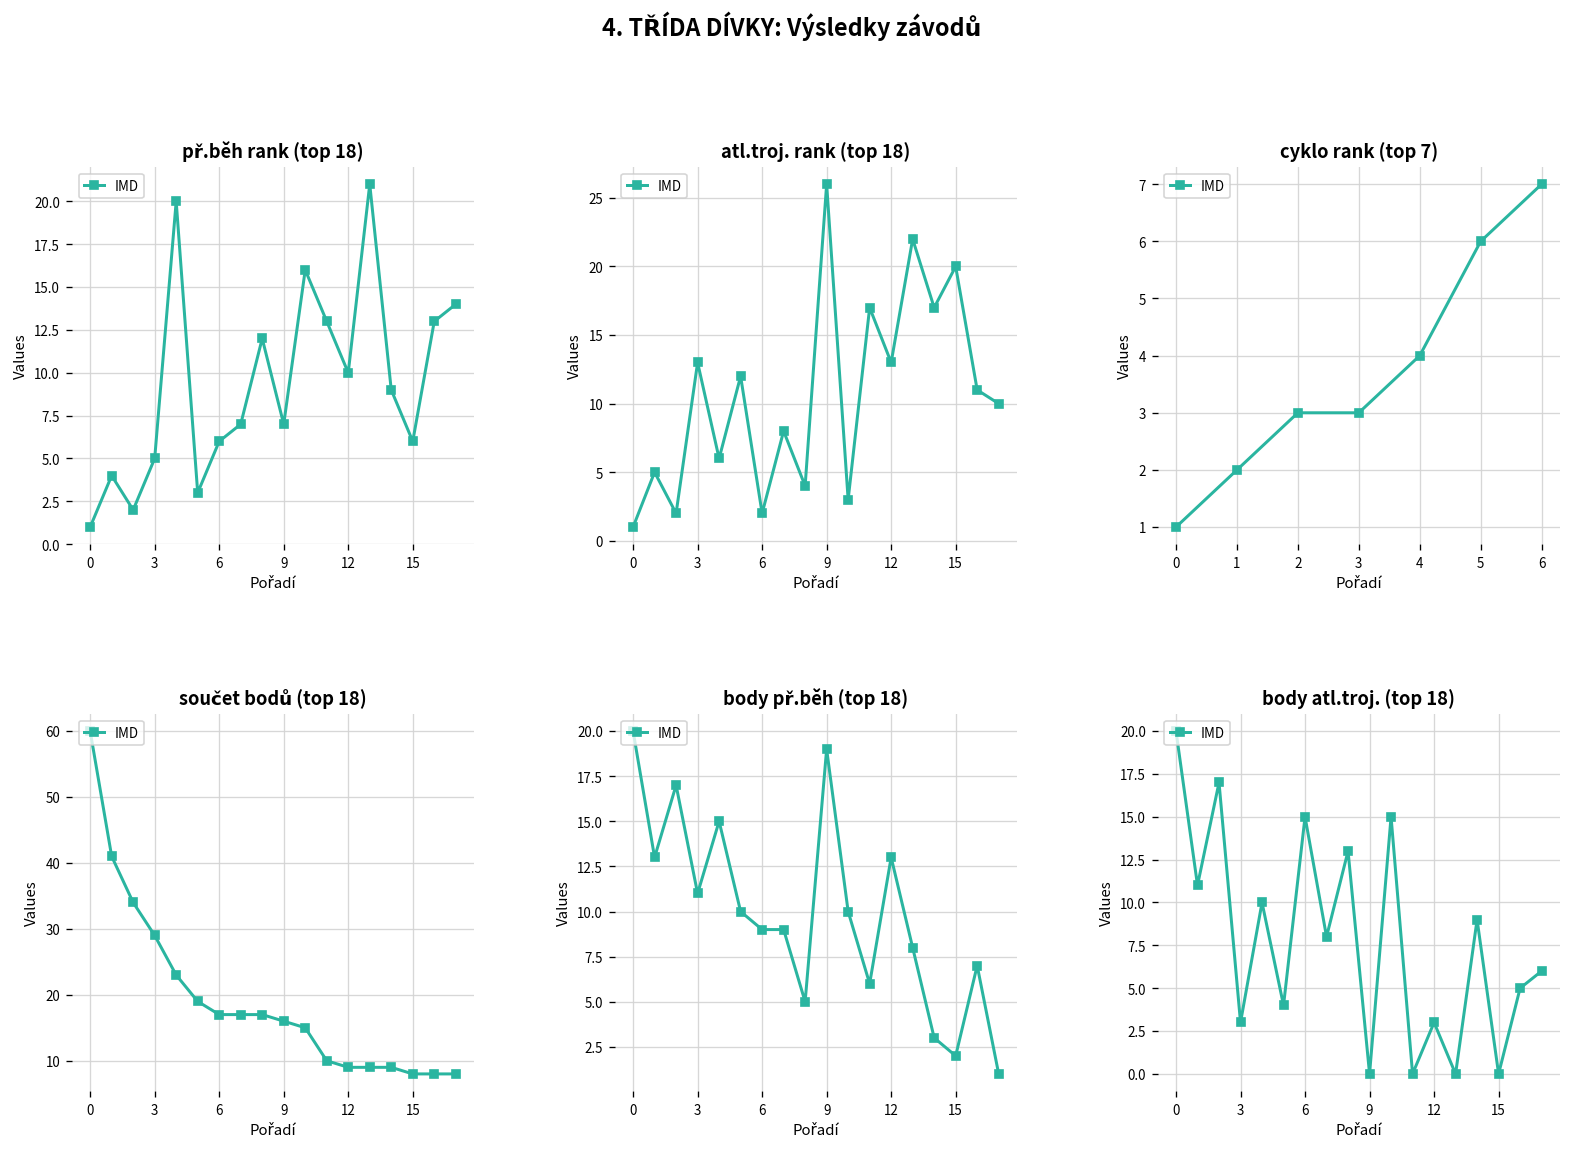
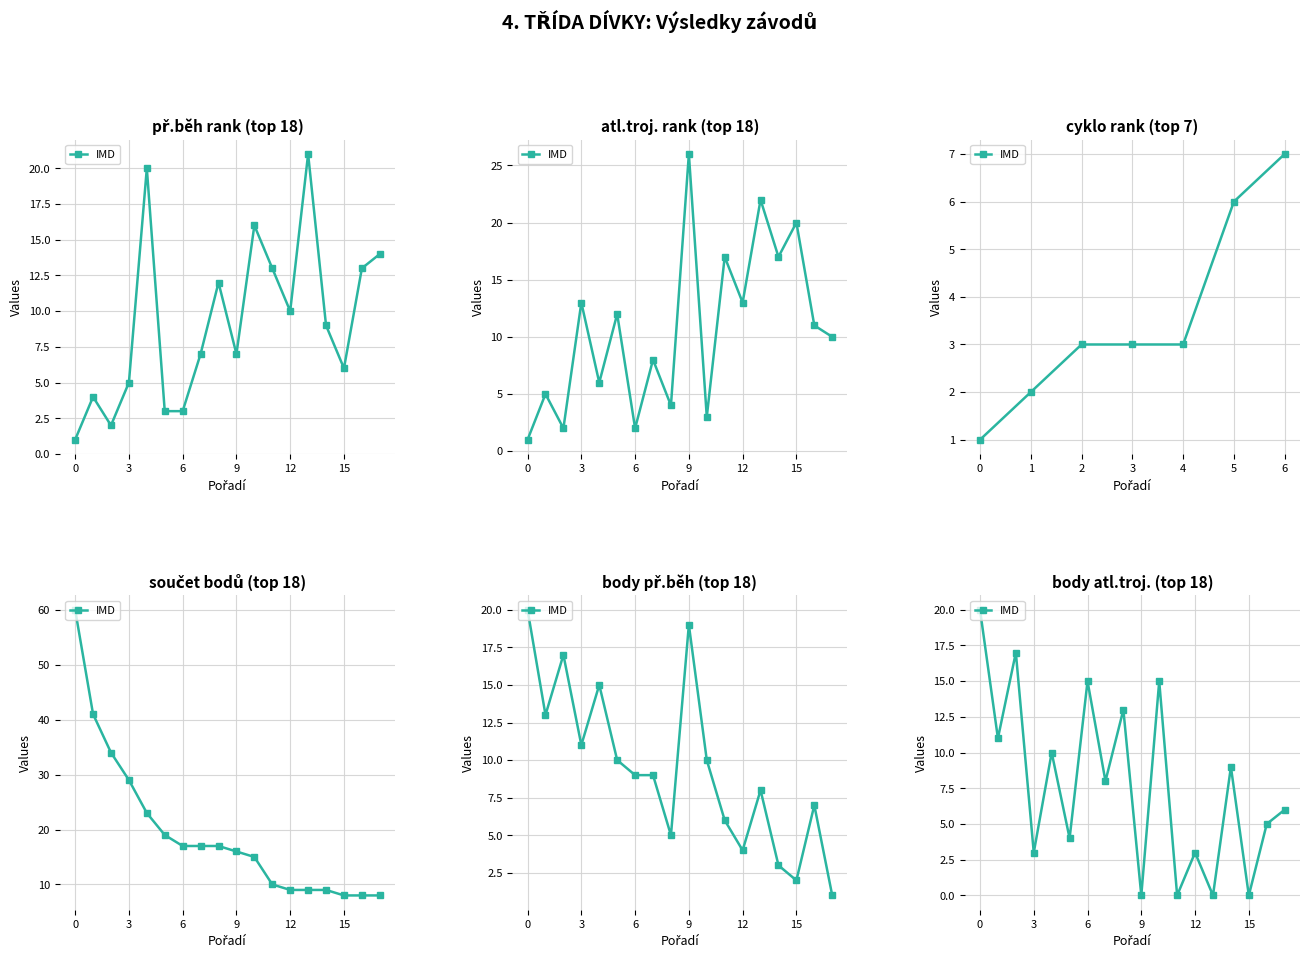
  {
    "př.běh rank (top 18)": {
      "0": 1,
      "3": 5,
-     "6": 6,
+     "6": 3,
      "9": 7,
      "12": 10,
      "15": 6
    },
    "atl.troj. rank (top 18)": {
      "0": 1.0,
      "3": 13.0,
      "6": 2.0,
      "9": 26.0,
      "12": 13.0,
      "15": 20.0
    },
    "cyklo rank (top 7)": {
      "0": 1,
      "1": 2,
      "2": 3,
      "3": 3,
-     "4": 4,
+     "4": 3,
      "5": 6,
      "6": 7
    },
    "součet bodů (top 18)": {
      "3": 29,
      "6": 17,
      "9": 16,
      "12": 9,
      "15": 8
    },
    "body př.běh (top 18)": {
      "3": 11,
      "6": 9,
      "9": 19,
-     "12": 13,
+     "12": 4,
      "15": 2
    },
    "body atl.troj. (top 18)": {
      "3": 3.0,
      "6": 15.0,
      "9": 0.0,
      "12": 3.0,
      "15": 0.0
    }
  }
